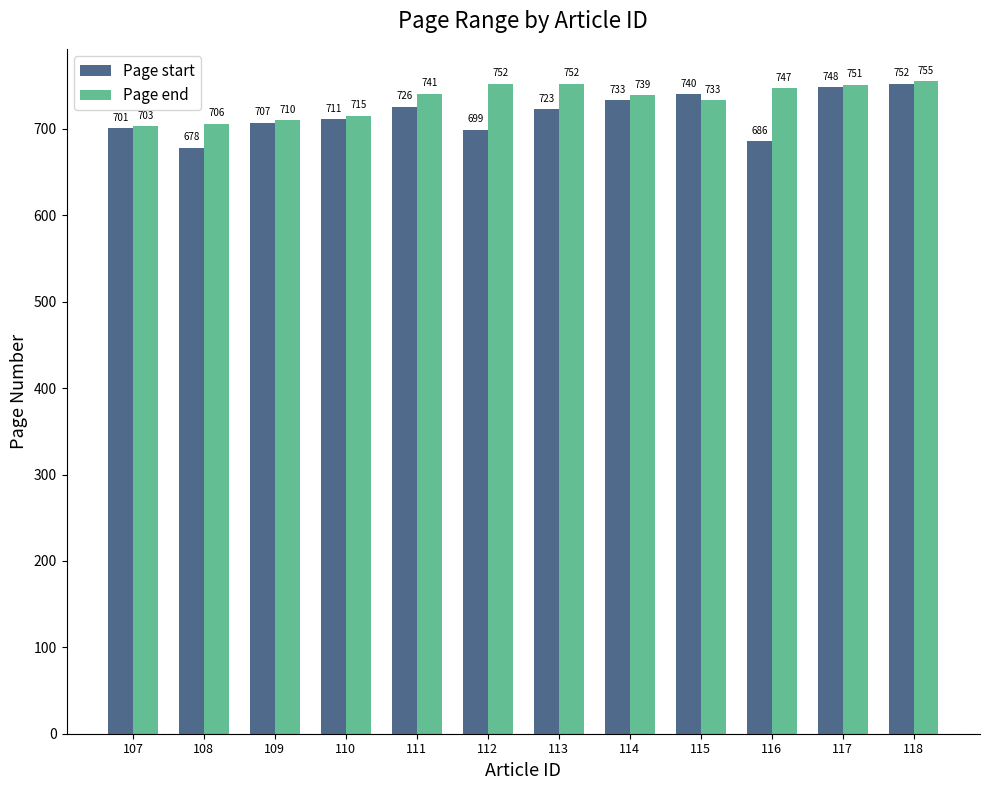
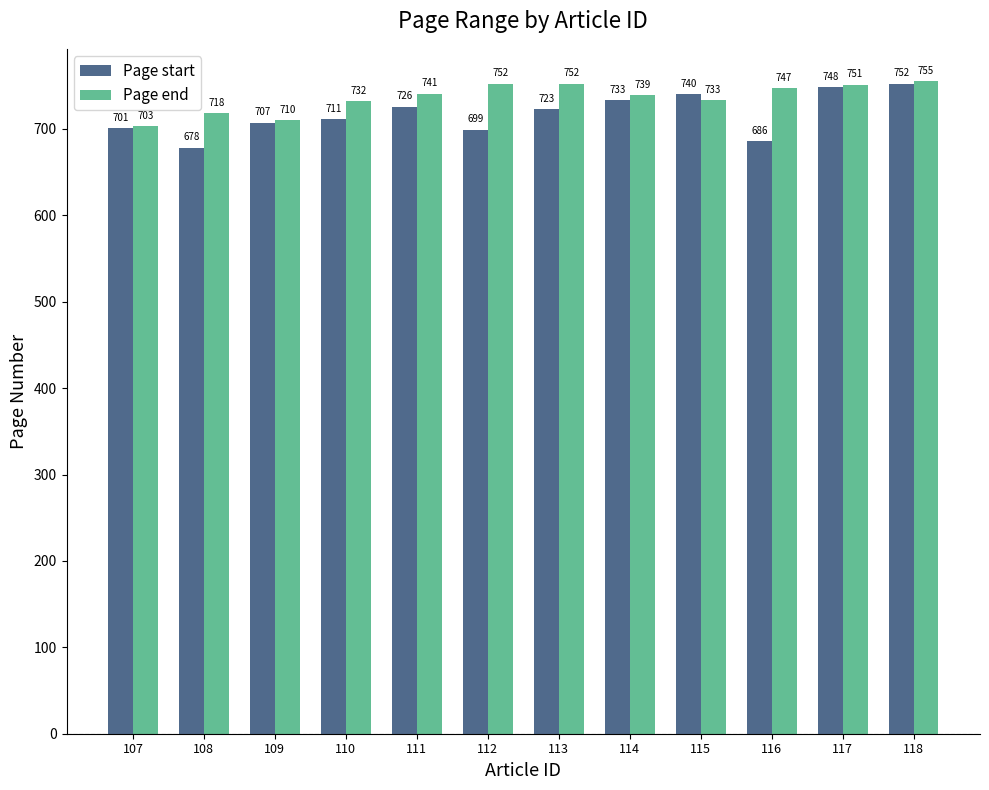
  {
    "Page start": {
      "107": 701,
      "108": 678,
      "109": 707,
      "110": 711,
      "111": 726,
      "112": 699,
      "113": 723,
      "114": 733,
      "115": 740,
      "116": 686,
      "117": 748,
      "118": 752
    },
    "Page end": {
      "107": 703,
-     "108": 706,
+     "108": 718,
      "109": 710,
-     "110": 715,
+     "110": 732,
      "111": 741,
      "112": 752,
      "113": 752,
      "114": 739,
      "115": 733,
      "116": 747,
      "117": 751,
      "118": 755
    }
  }
